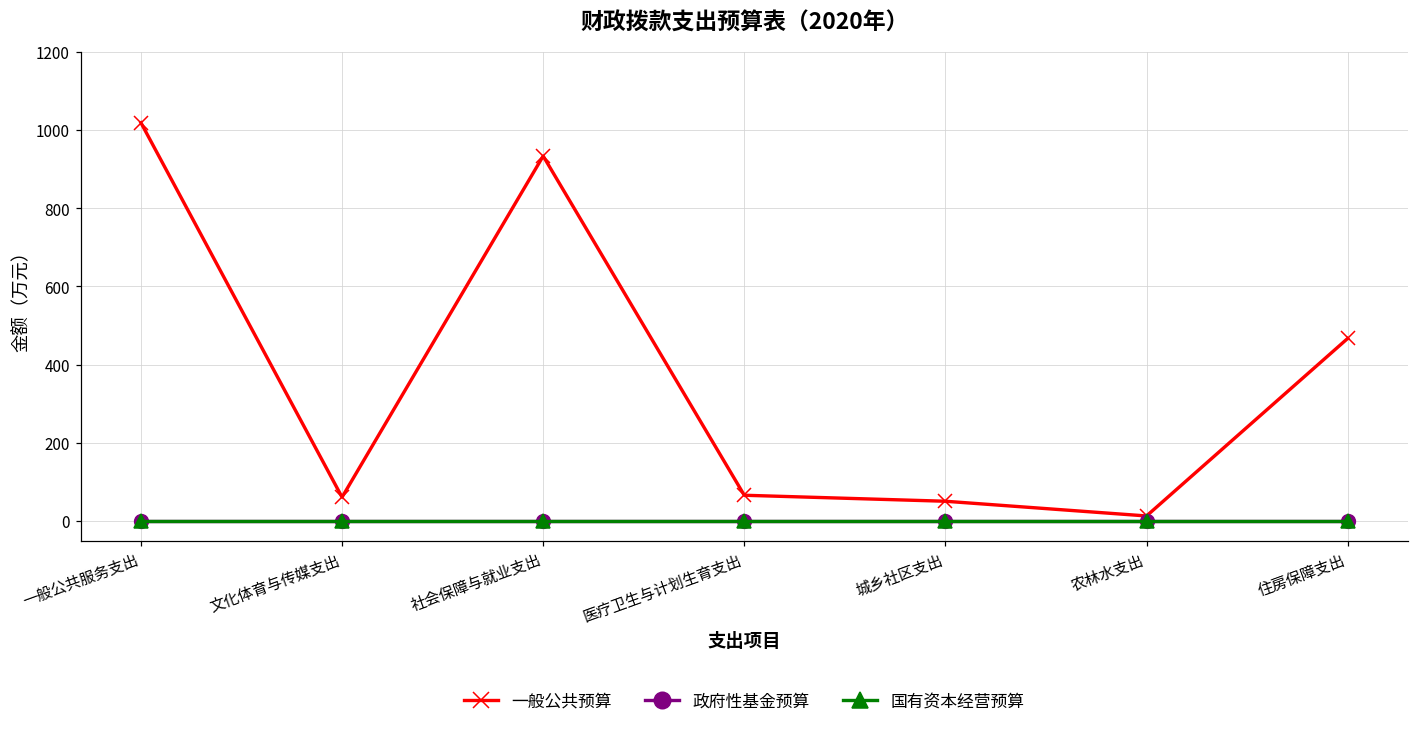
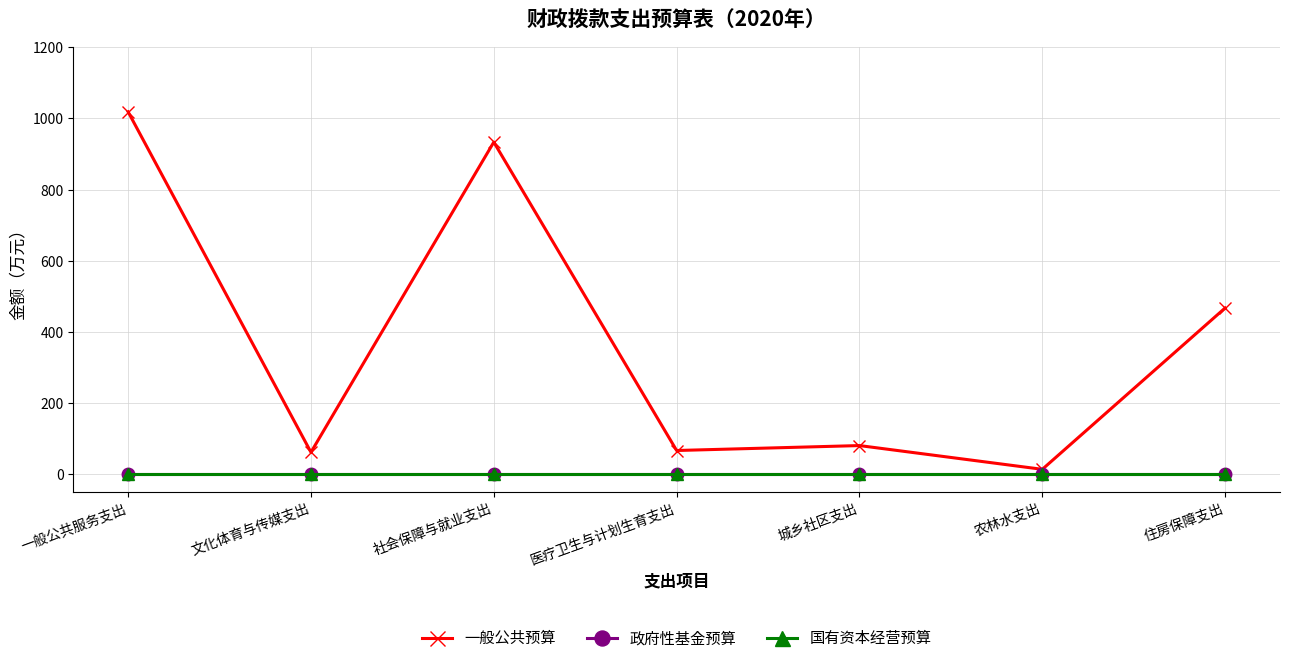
  {
    "一般公共预算": {
      "一般公共服务支出": 1020,
      "文化体育与传媒支出": 60,
      "社会保障与就业支出": 930,
      "医疗卫生与计划生育支出": 70,
-     "城乡社区支出": 50,
+     "城乡社区支出": 80,
      "农林水支出": 10,
      "住房保障支出": 470
    },
    "国有资本经营预算": {
      "一般公共服务支出": 0,
      "文化体育与传媒支出": 0,
      "社会保障与就业支出": 0,
      "医疗卫生与计划生育支出": 0,
      "城乡社区支出": 0,
      "农林水支出": 0,
      "住房保障支出": 0
    }
  }
